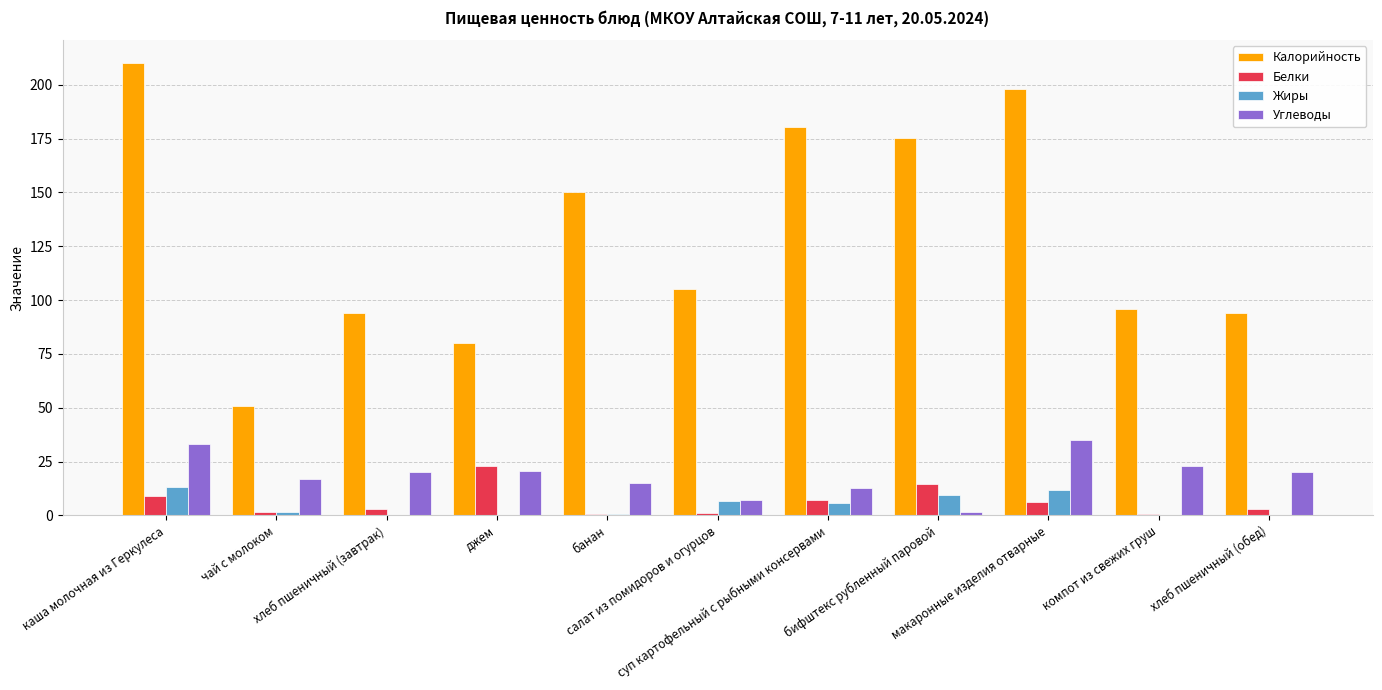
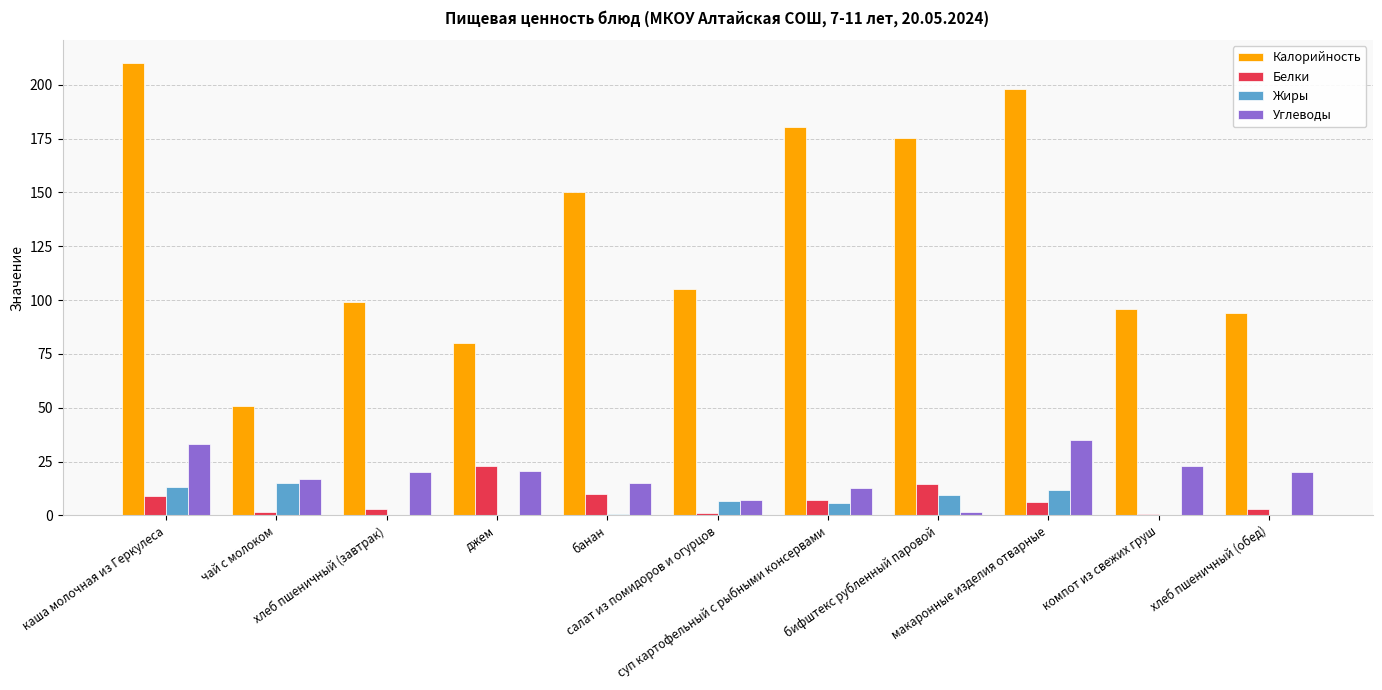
  {
    "Калорийность": {
      "каша молочная из Геркулеса": 210,
      "чай с молоком": 51,
-     "хлеб пшеничный (завтрак)": 94,
+     "хлеб пшеничный (завтрак)": 99,
      "джем": 80,
      "банан": 150,
      "салат из помидоров и огурцов": 105,
      "суп картофельный с рыбными консервами": 181,
      "бифштекс рубленный паровой": 175,
      "макаронные изделия отварные": 198,
      "компот из свежих груш": 96,
      "хлеб пшеничный (обед)": 94
    },
    "Белки": {
      "каша молочная из Геркулеса": 9,
      "чай с молоком": 2,
      "хлеб пшеничный (завтрак)": 3,
      "джем": 23,
-     "банан": 1,
+     "банан": 10,
      "салат из помидоров и огурцов": 1,
      "суп картофельный с рыбными консервами": 7,
      "бифштекс рубленный паровой": 15,
      "макаронные изделия отварные": 6,
      "хлеб пшеничный (обед)": 3
    },
    "Жиры": {
      "каша молочная из Геркулеса": 13,
-     "чай с молоком": 2,
+     "чай с молоком": 15,
      "хлеб пшеничный (завтрак)": 0,
      "джем": 0,
      "салат из помидоров и огурцов": 7,
      "суп картофельный с рыбными консервами": 6,
      "бифштекс рубленный паровой": 10,
      "макаронные изделия отварные": 12,
      "хлеб пшеничный (обед)": 0
    },
    "Углеводы": {
      "каша молочная из Геркулеса": 33,
      "чай с молоком": 17,
      "хлеб пшеничный (завтрак)": 20,
      "джем": 21,
      "банан": 15,
      "салат из помидоров и огурцов": 7,
      "суп картофельный с рыбными консервами": 13,
      "бифштекс рубленный паровой": 2,
      "макаронные изделия отварные": 35,
      "компот из свежих груш": 23,
      "хлеб пшеничный (обед)": 20
    }
  }
